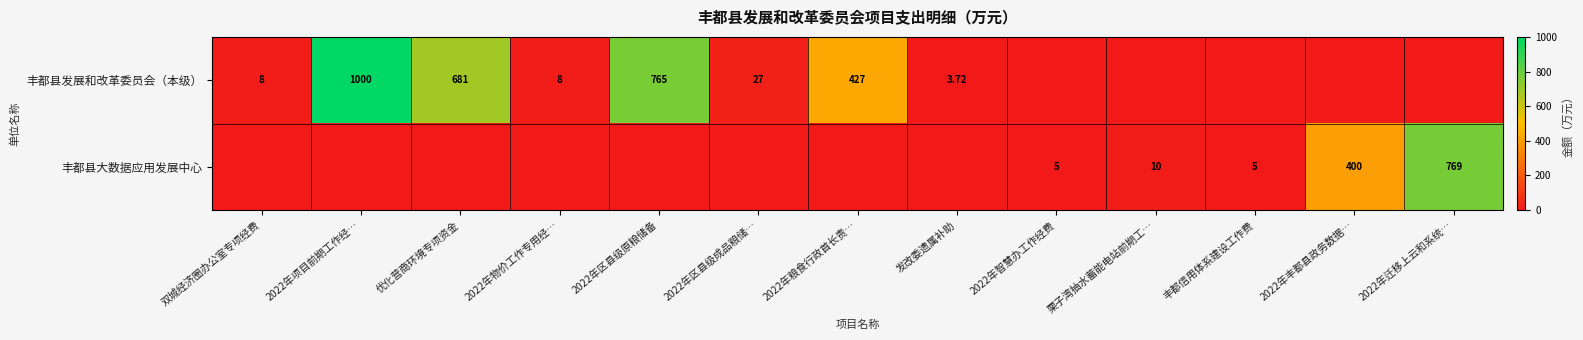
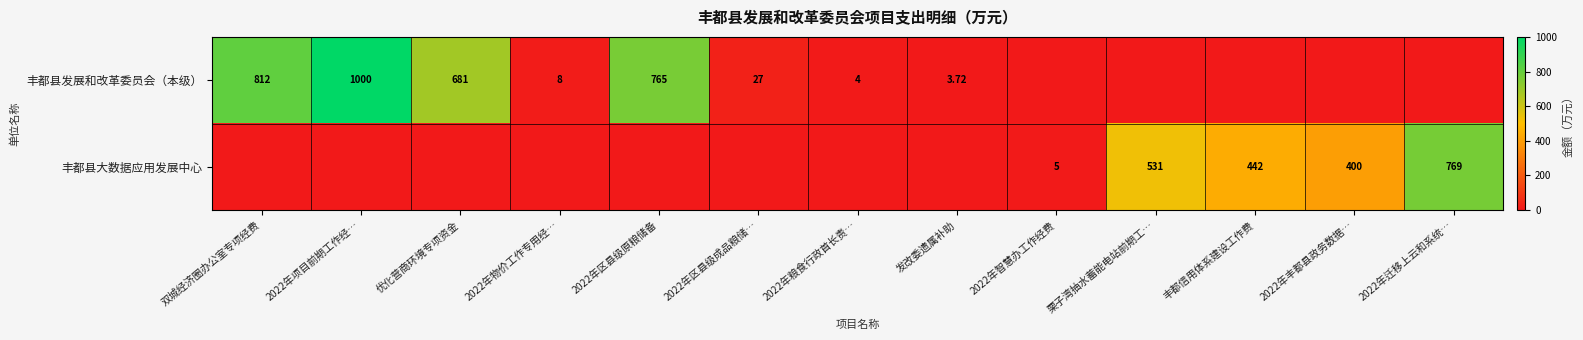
  {
    "丰都县发展和改革委员会（本级）": {
-     "双城经济圈办公室专项经费": 8,
+     "双城经济圈办公室专项经费": 812,
      "2022年项目前期工作经…": 1000,
      "优化营商环境专项资金": 681,
      "2022年物价工作专用经…": 8,
      "2022年区县级原粮储备": 765,
      "2022年区县级成品粮储…": 27,
-     "2022年粮食行政首长责…": 427,
+     "2022年粮食行政首长责…": 4,
      "发改委遗属补助": 3.72
    },
    "丰都县大数据应用发展中心": {
      "2022年智慧办工作经费": 5,
-     "栗子湾抽水蓄能电站前期工…": 10,
-     "丰都信用体系建设工作费": 5,
+     "栗子湾抽水蓄能电站前期工…": 531,
+     "丰都信用体系建设工作费": 442,
      "2022年丰都县政务数据…": 400,
      "2022年迁移上云和系统…": 769
    }
  }
